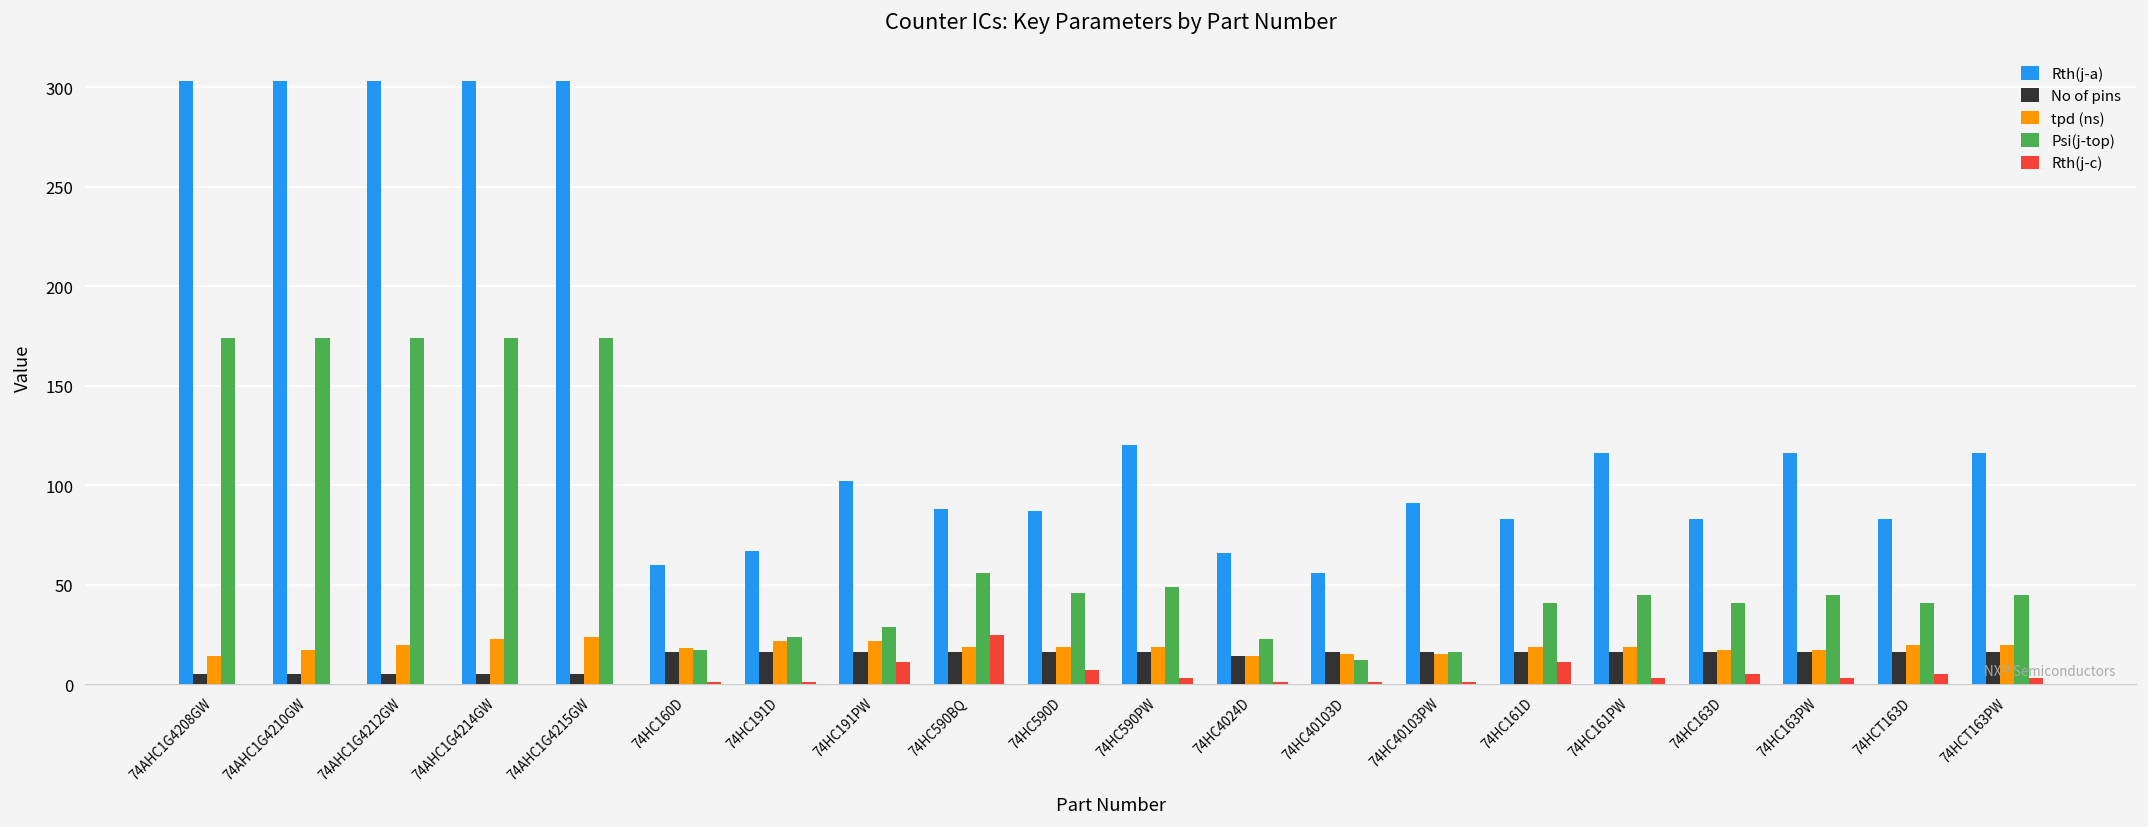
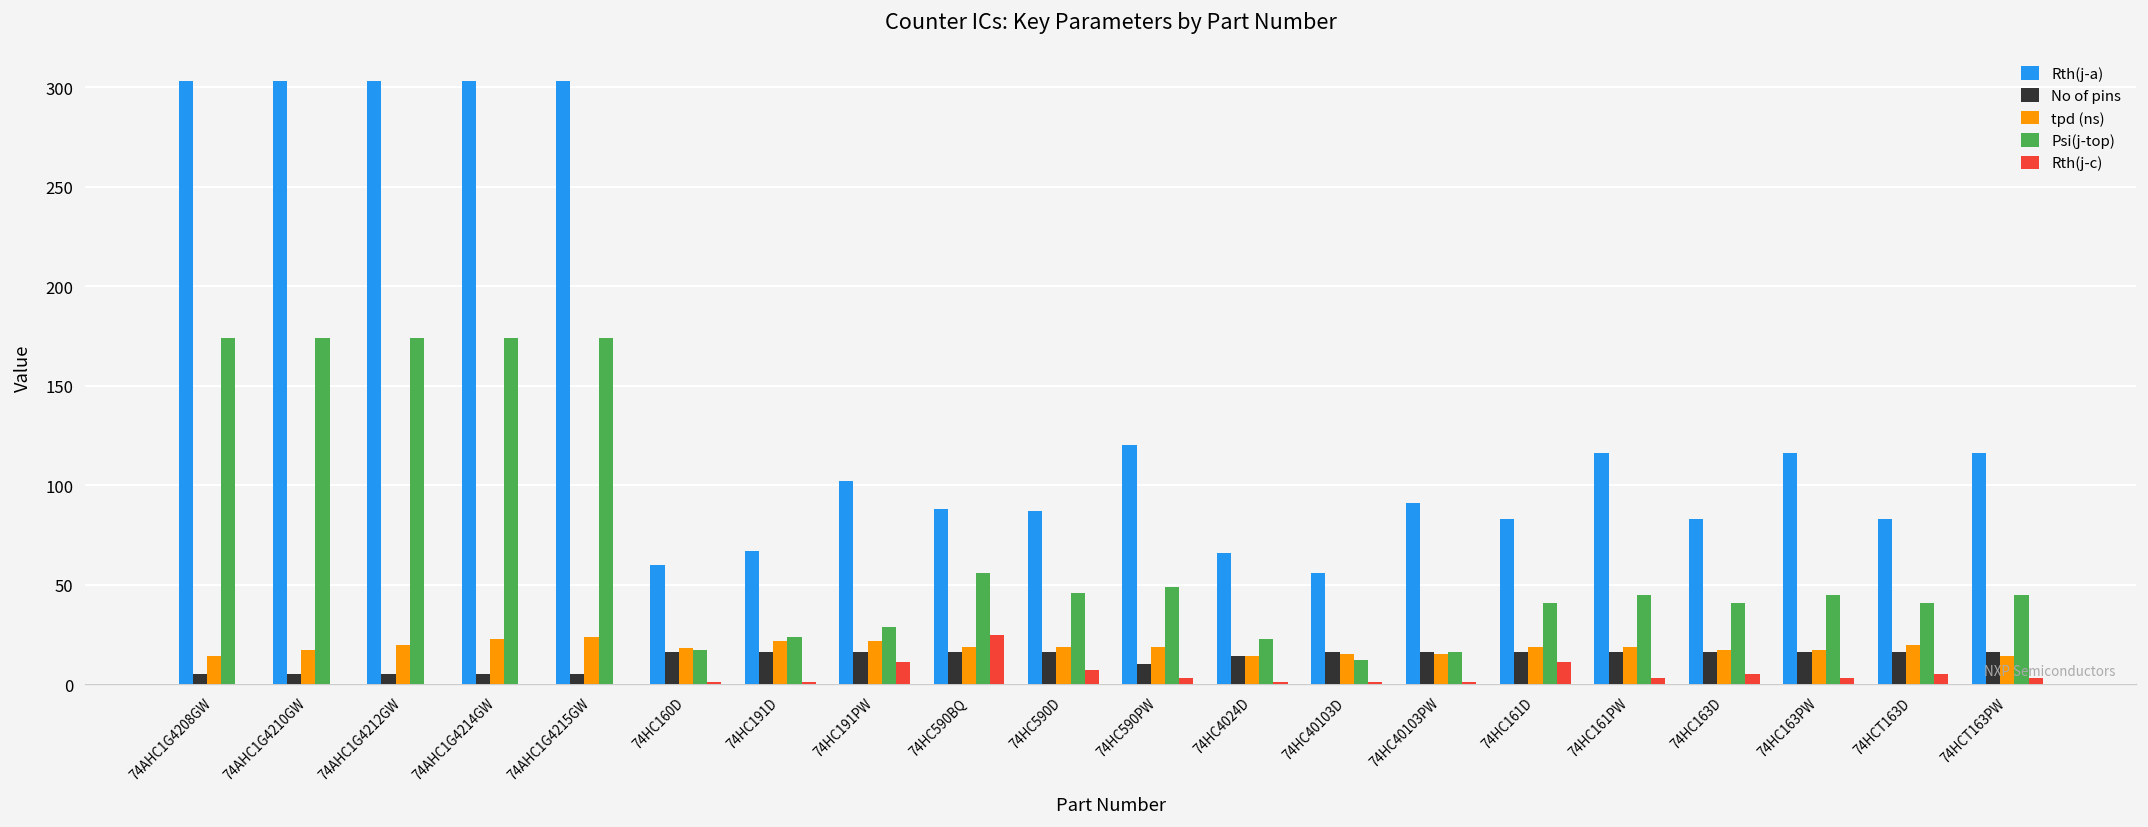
  {
    "Rth(j-a)": {
      "74AHC1G4208GW": 303,
      "74AHC1G4210GW": 303,
      "74AHC1G4212GW": 303,
      "74AHC1G4214GW": 303,
      "74AHC1G4215GW": 303,
      "74HC160D": 60,
      "74HC191D": 67,
      "74HC191PW": 102,
      "74HC590BQ": 88,
      "74HC590D": 87,
      "74HC590PW": 120,
      "74HC4024D": 66,
      "74HC40103D": 56,
      "74HC40103PW": 91,
      "74HC161D": 83,
      "74HC161PW": 116,
      "74HC163D": 83,
      "74HC163PW": 116,
      "74HCT163D": 83,
      "74HCT163PW": 116
    },
    "No of pins": {
      "74AHC1G4208GW": 5,
      "74AHC1G4210GW": 5,
      "74AHC1G4212GW": 5,
      "74AHC1G4214GW": 5,
      "74AHC1G4215GW": 5,
      "74HC160D": 16,
      "74HC191D": 16,
      "74HC191PW": 16,
      "74HC590BQ": 16,
      "74HC590D": 16,
-     "74HC590PW": 16,
+     "74HC590PW": 10,
      "74HC4024D": 14,
      "74HC40103D": 16,
      "74HC40103PW": 16,
      "74HC161D": 16,
      "74HC161PW": 16,
      "74HC163D": 16,
      "74HC163PW": 16,
      "74HCT163D": 16,
      "74HCT163PW": 16
    },
    "tpd (ns)": {
      "74AHC1G4208GW": 14,
      "74AHC1G4210GW": 17,
      "74AHC1G4212GW": 20,
      "74AHC1G4214GW": 23,
      "74AHC1G4215GW": 24,
      "74HC160D": 18,
      "74HC191D": 22,
      "74HC191PW": 22,
      "74HC590BQ": 19,
      "74HC590D": 19,
      "74HC590PW": 19,
      "74HC4024D": 14,
      "74HC40103D": 15,
      "74HC40103PW": 15,
      "74HC161D": 19,
      "74HC161PW": 19,
      "74HC163D": 17,
      "74HC163PW": 17,
      "74HCT163D": 20,
-     "74HCT163PW": 20
+     "74HCT163PW": 14
    },
    "Psi(j-top)": {
      "74AHC1G4208GW": 174,
      "74AHC1G4210GW": 174,
      "74AHC1G4212GW": 174,
      "74AHC1G4214GW": 174,
      "74AHC1G4215GW": 174,
      "74HC160D": 17,
      "74HC191D": 24,
      "74HC191PW": 29,
      "74HC590BQ": 56,
      "74HC590D": 46,
      "74HC590PW": 49,
      "74HC4024D": 23,
      "74HC40103D": 12,
      "74HC40103PW": 16,
      "74HC161D": 41,
      "74HC161PW": 45,
      "74HC163D": 41,
      "74HC163PW": 45,
      "74HCT163D": 41,
      "74HCT163PW": 45
    },
    "Rth(j-c)": {
      "74AHC1G4208GW": 0,
      "74AHC1G4210GW": 0,
      "74AHC1G4212GW": 0,
      "74AHC1G4214GW": 0,
      "74AHC1G4215GW": 0,
      "74HC191PW": 11,
      "74HC590BQ": 25,
      "74HC590D": 7,
      "74HC590PW": 3,
      "74HC161D": 11,
      "74HC161PW": 3,
      "74HC163D": 5,
      "74HC163PW": 3,
      "74HCT163D": 5,
      "74HCT163PW": 3
    }
  }
